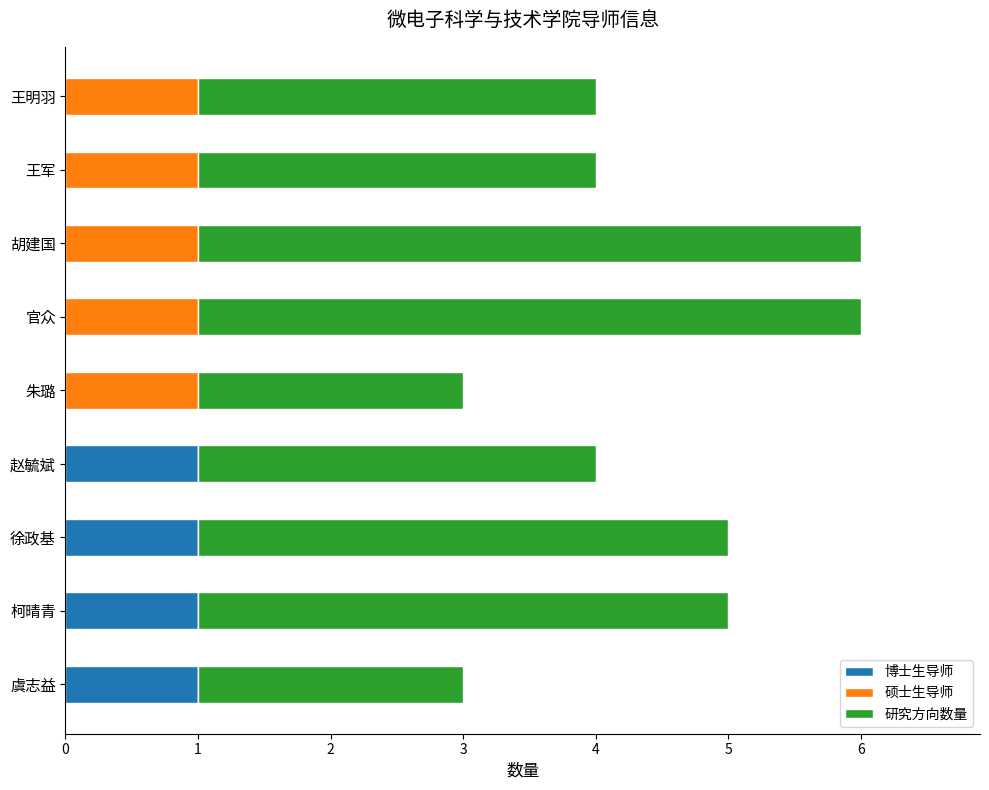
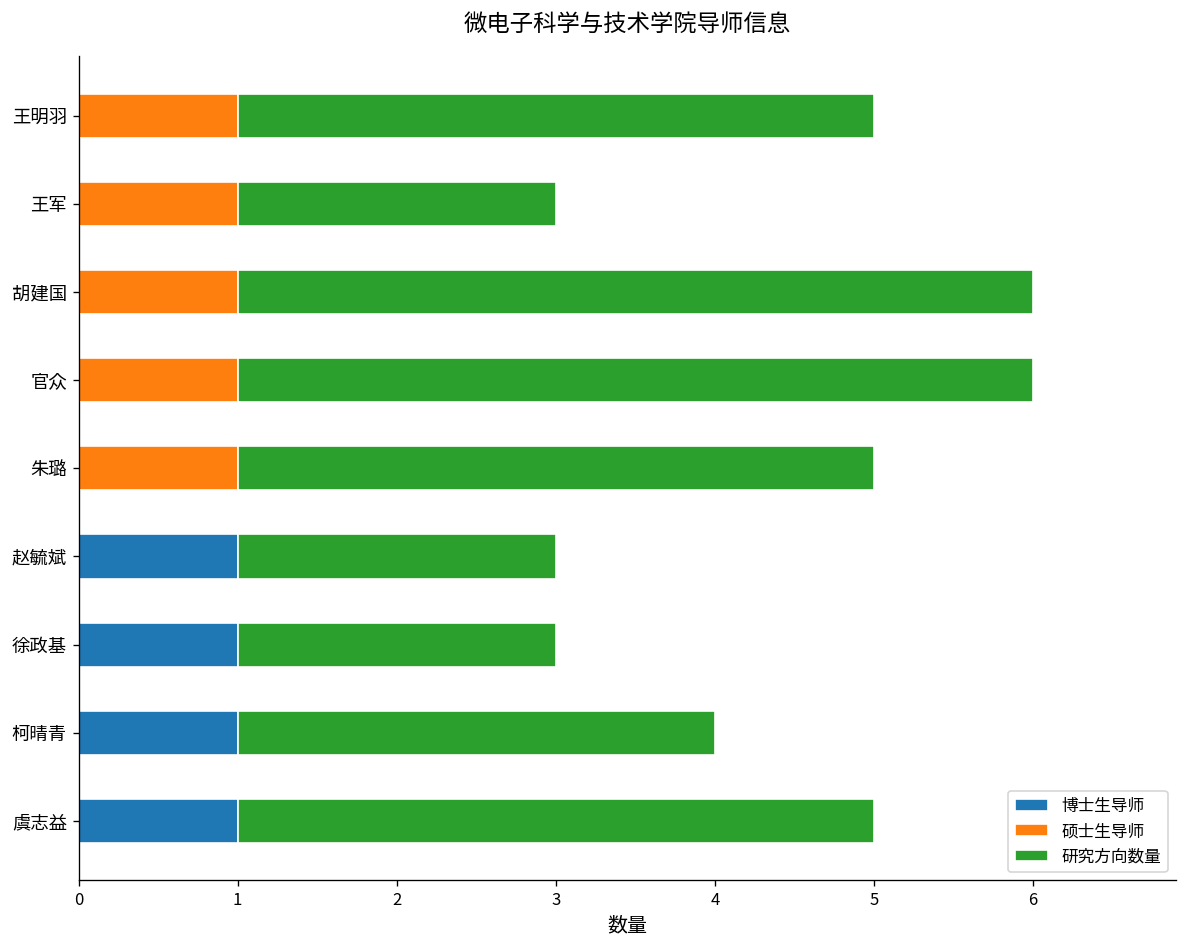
  {
    "博士生导师": {
      "王明羽": 0,
      "王军": 0,
      "胡建国": 0,
      "官众": 0,
      "朱璐": 0,
      "赵毓斌": 1,
      "徐政基": 1,
      "柯晴青": 1,
      "虞志益": 1
    },
    "研究方向数量": {
-     "王明羽": 3,
-     "王军": 3,
+     "王明羽": 4,
+     "王军": 2,
      "胡建国": 5,
      "官众": 5,
-     "朱璐": 2,
-     "赵毓斌": 3,
-     "徐政基": 4,
-     "柯晴青": 4,
-     "虞志益": 2
+     "朱璐": 4,
+     "赵毓斌": 2,
+     "徐政基": 2,
+     "柯晴青": 3,
+     "虞志益": 4
    }
  }
